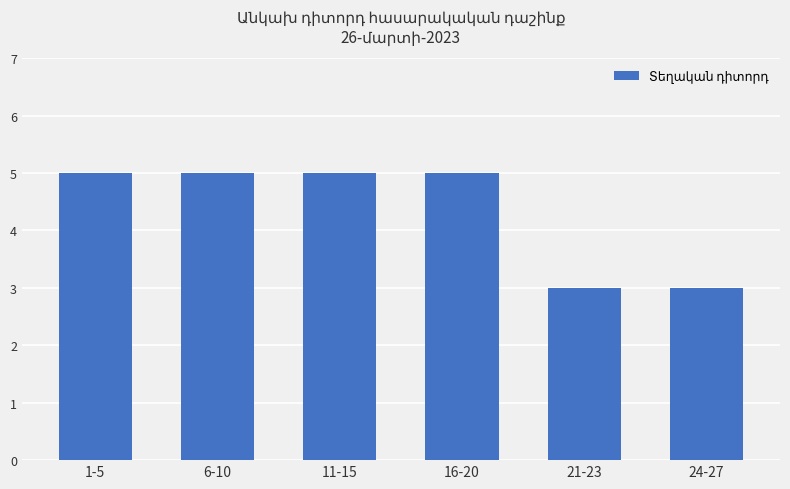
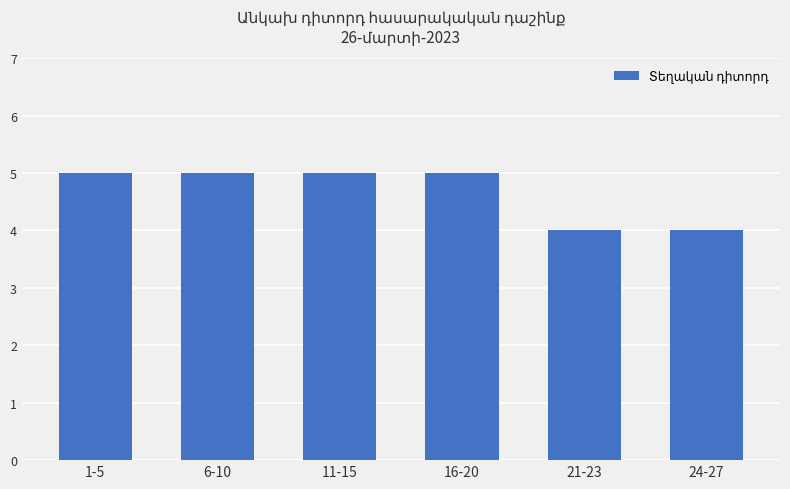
  {
    "1-5": 5,
    "6-10": 5,
    "11-15": 5,
    "16-20": 5,
-   "21-23": 3,
-   "24-27": 3
+   "21-23": 4,
+   "24-27": 4
  }
